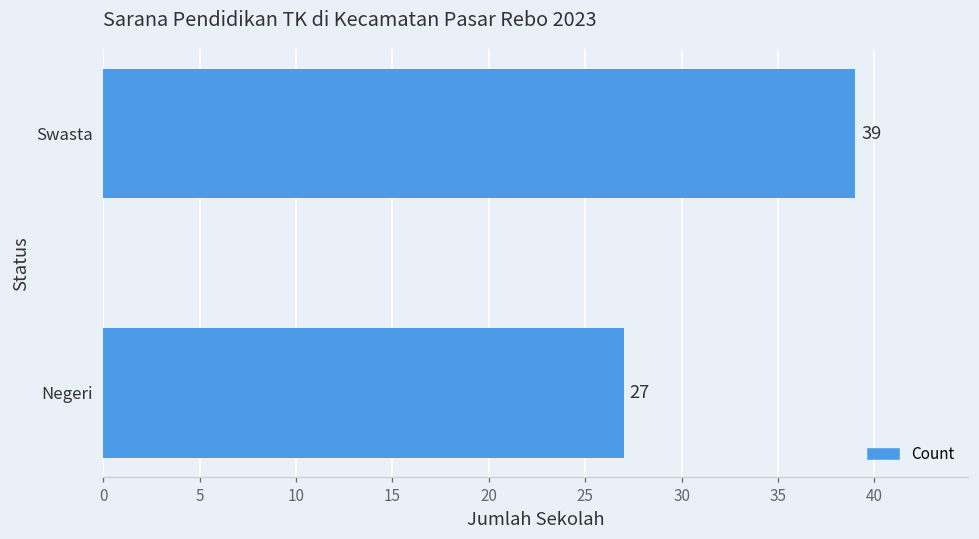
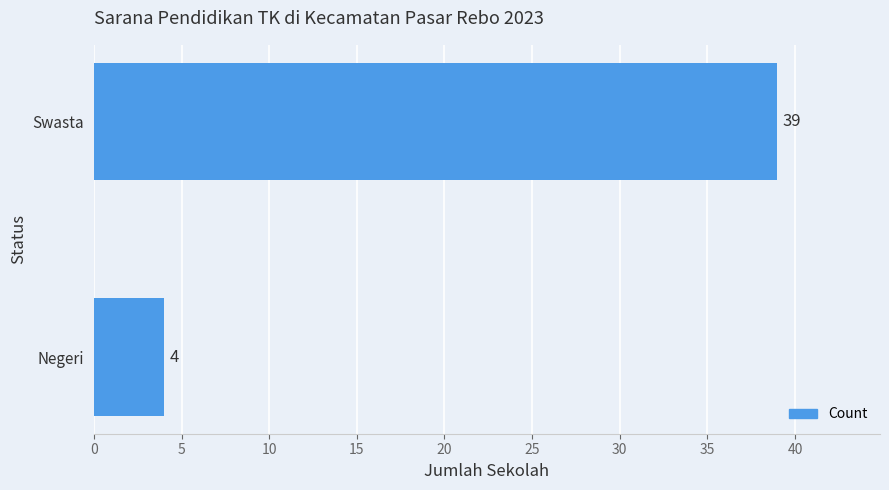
  {
    "Swasta": 39,
-   "Negeri": 27
+   "Negeri": 4
  }
